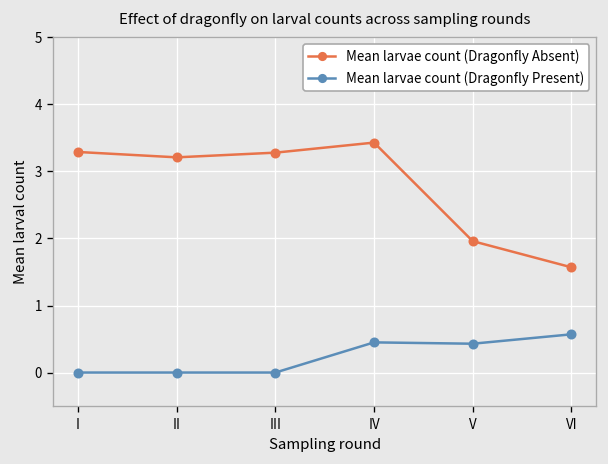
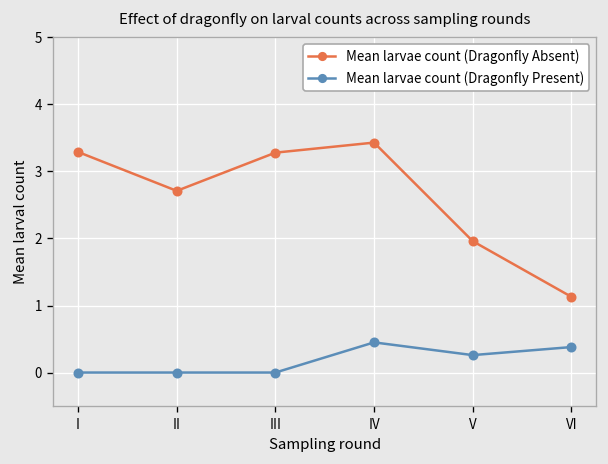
  {
    "Mean larvae count (Dragonfly Absent)": {
      "I": 3.3,
-     "II": 3.2,
+     "II": 2.7,
      "III": 3.3,
      "IV": 3.4,
      "V": 2.0,
-     "VI": 1.6
+     "VI": 1.1
    },
    "Mean larvae count (Dragonfly Present)": {
      "I": 0.0,
      "II": 0.0,
      "III": 0.0,
      "IV": 0.5,
-     "V": 0.4,
-     "VI": 0.6
+     "V": 0.3,
+     "VI": 0.4
    }
  }
